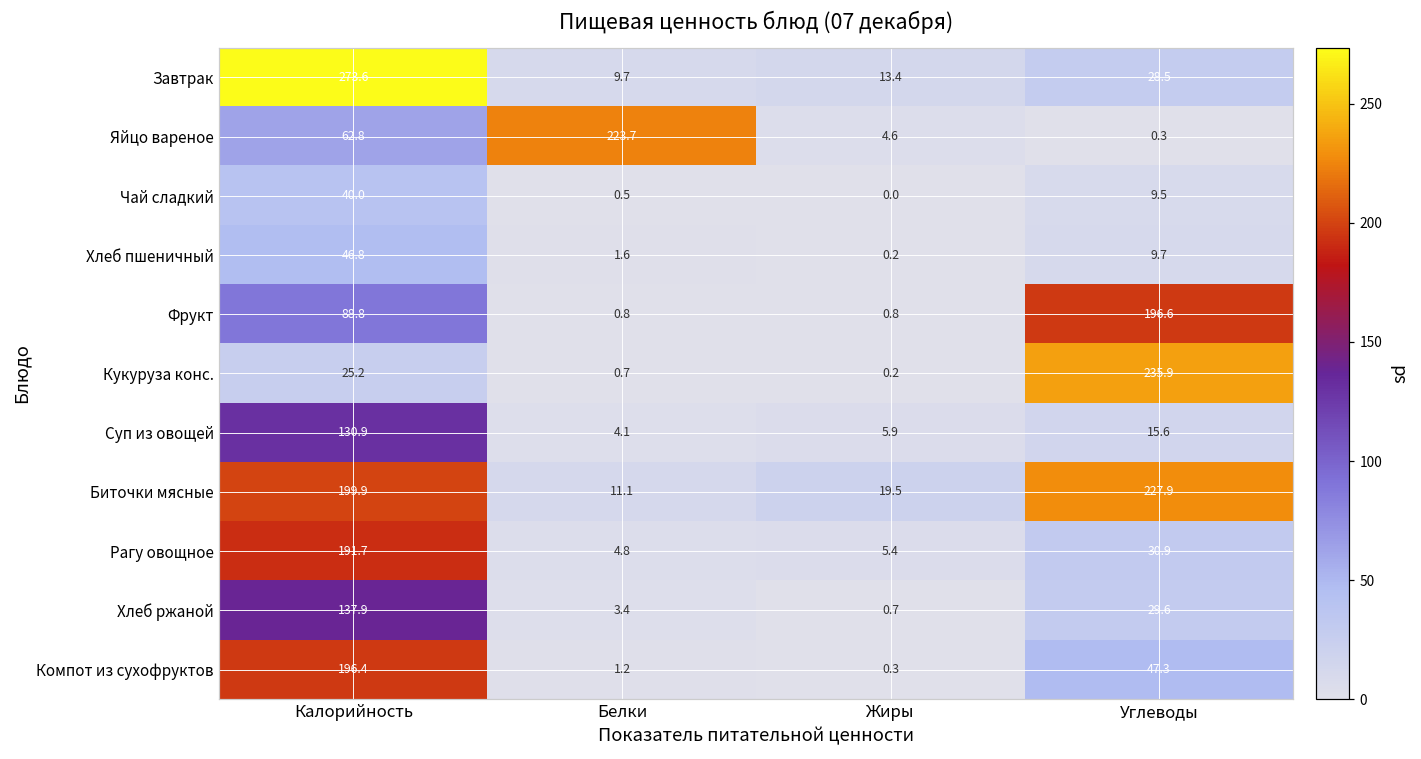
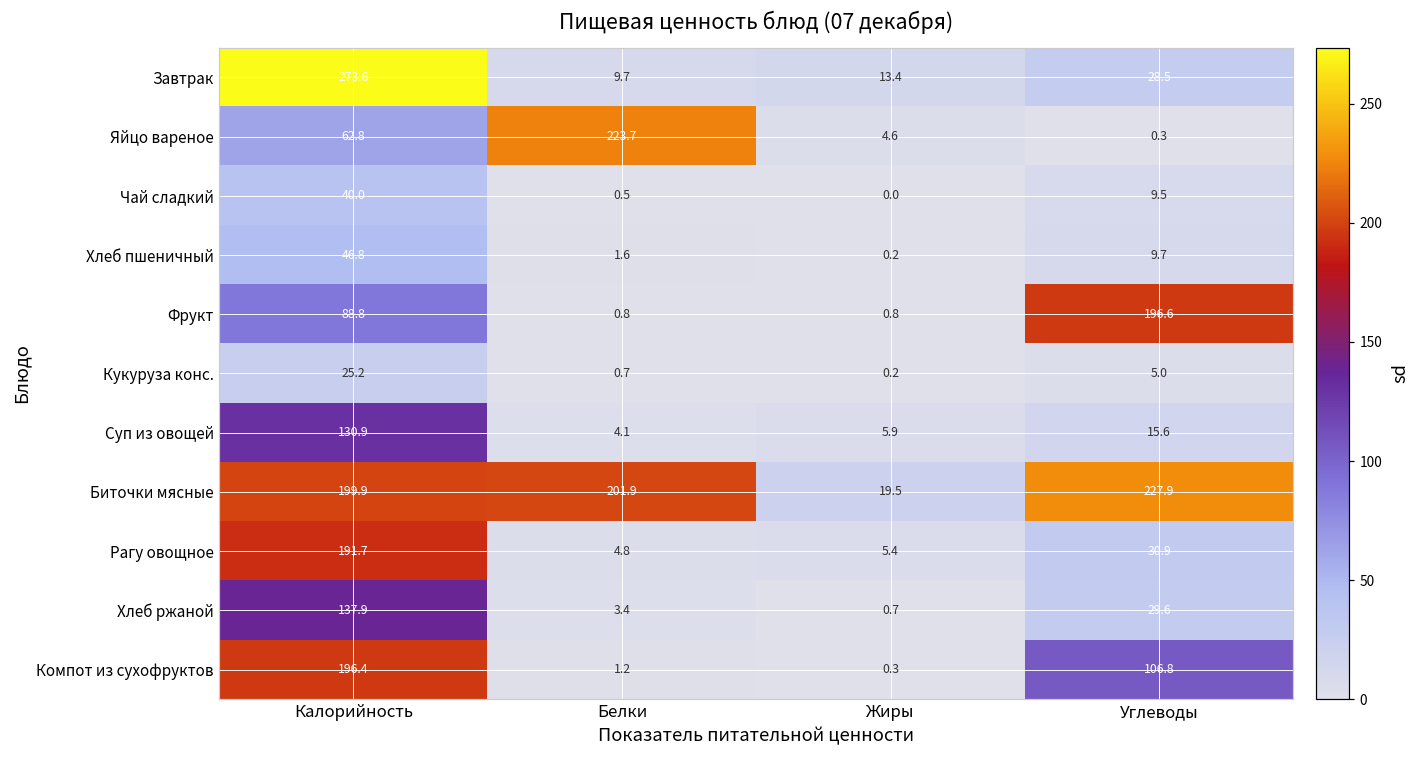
  {
    "Завтрак": {
      "Калорийность": 273.6,
      "Белки": 9.7,
      "Жиры": 13.4,
      "Углеводы": 28.5
    },
    "Яйцо вареное": {
      "Калорийность": 62.8,
      "Белки": 223.7,
      "Жиры": 4.6,
      "Углеводы": 0.3
    },
    "Чай сладкий": {
      "Калорийность": 40.0,
      "Белки": 0.5,
      "Жиры": 0.0,
      "Углеводы": 9.5
    },
    "Хлеб пшеничный": {
      "Калорийность": 46.8,
      "Белки": 1.6,
      "Жиры": 0.2,
      "Углеводы": 9.7
    },
    "Фрукт": {
      "Калорийность": 88.8,
      "Белки": 0.8,
      "Жиры": 0.8,
      "Углеводы": 196.6
    },
    "Кукуруза конс.": {
      "Калорийность": 25.2,
      "Белки": 0.7,
      "Жиры": 0.2,
-     "Углеводы": 235.9
+     "Углеводы": 5.0
    },
    "Суп из овощей": {
      "Калорийность": 130.9,
      "Белки": 4.1,
      "Жиры": 5.9,
      "Углеводы": 15.6
    },
    "Биточки мясные": {
      "Калорийность": 199.9,
-     "Белки": 11.1,
+     "Белки": 201.9,
      "Жиры": 19.5,
      "Углеводы": 227.9
    },
    "Рагу овощное": {
      "Калорийность": 191.7,
      "Белки": 4.8,
      "Жиры": 5.4,
      "Углеводы": 30.9
    },
    "Хлеб ржаной": {
      "Калорийность": 137.9,
      "Белки": 3.4,
      "Жиры": 0.7,
      "Углеводы": 29.6
    },
    "Компот из сухофруктов": {
      "Калорийность": 196.4,
      "Белки": 1.2,
      "Жиры": 0.3,
-     "Углеводы": 47.3
+     "Углеводы": 106.8
    }
  }
